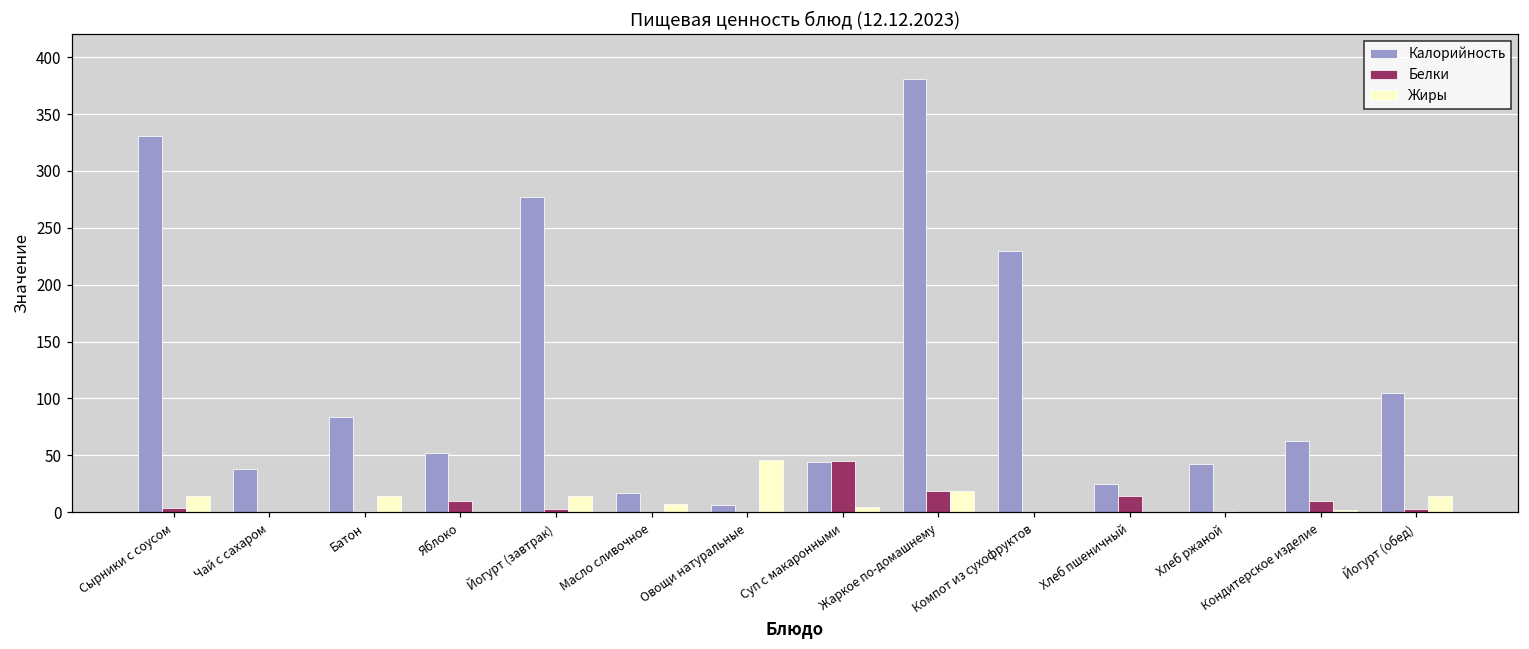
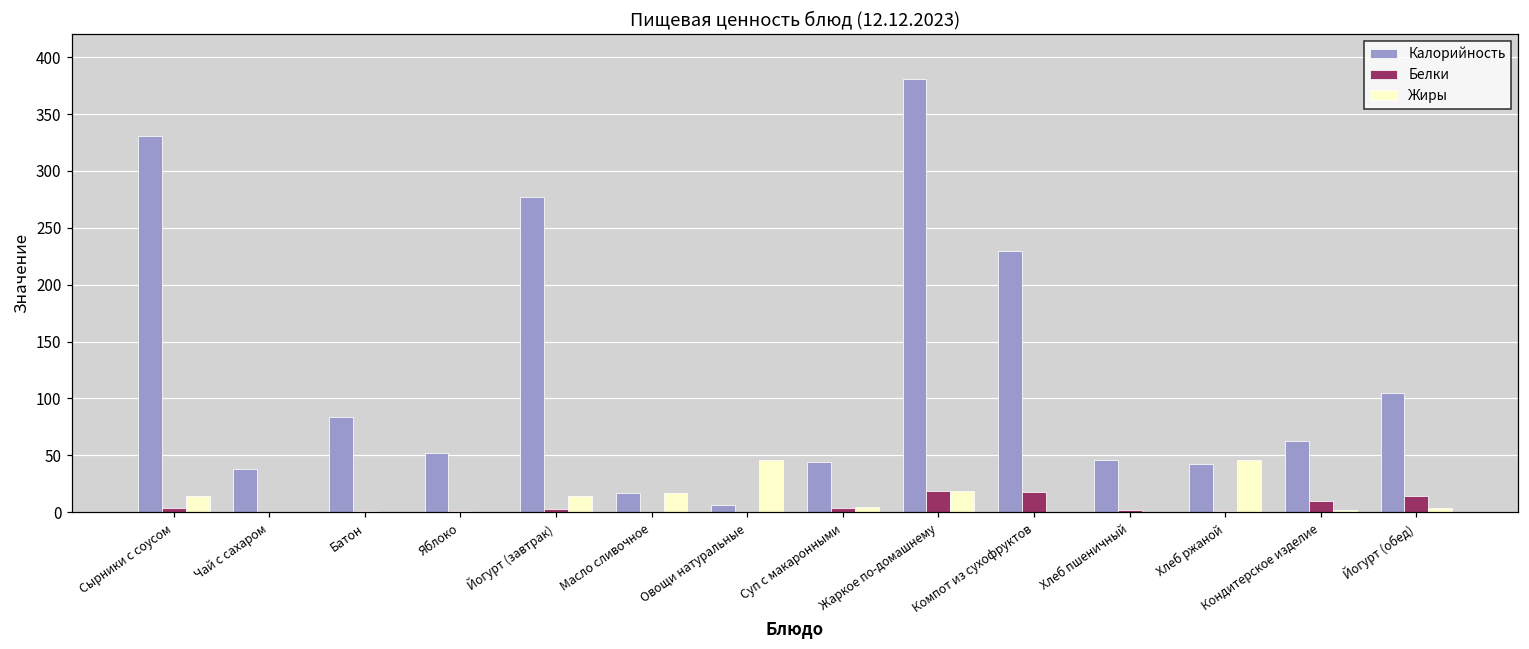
  {
    "Калорийность": {
      "Сырники с соусом": 331,
      "Чай с сахаром": 38,
      "Батон": 84,
      "Яблоко": 52,
      "Йогурт (завтрак)": 277,
      "Масло сливочное": 17,
      "Овощи натуральные": 6,
      "Суп с макаронными": 44,
      "Жаркое по-домашнему": 381,
      "Компот из сухофруктов": 230,
-     "Хлеб пшеничный": 25,
+     "Хлеб пшеничный": 46,
      "Хлеб ржаной": 42,
      "Кондитерское изделие": 63,
      "Йогурт (обед)": 105
    },
    "Белки": {
      "Сырники с соусом": 4,
      "Чай с сахаром": 0,
-     "Яблоко": 10,
+     "Яблоко": 1,
      "Йогурт (завтрак)": 3,
      "Масло сливочное": 0,
      "Овощи натуральные": 0,
-     "Суп с макаронными": 45,
+     "Суп с макаронными": 4,
      "Жаркое по-домашнему": 19,
-     "Компот из сухофруктов": 0,
-     "Хлеб пшеничный": 14,
+     "Компот из сухофруктов": 18,
+     "Хлеб пшеничный": 2,
      "Кондитерское изделие": 10,
-     "Йогурт (обед)": 3
+     "Йогурт (обед)": 14
    },
    "Жиры": {
      "Сырники с соусом": 14,
      "Чай с сахаром": 0,
-     "Батон": 14,
+     "Батон": 0,
      "Яблоко": 0,
      "Йогурт (завтрак)": 14,
-     "Масло сливочное": 7,
+     "Масло сливочное": 17,
      "Овощи натуральные": 46,
      "Суп с макаронными": 5,
      "Жаркое по-домашнему": 19,
      "Компот из сухофруктов": 0,
      "Хлеб пшеничный": 0,
-     "Хлеб ржаной": 0,
-     "Йогурт (обед)": 14
+     "Хлеб ржаной": 46,
+     "Йогурт (обед)": 4
    }
  }
